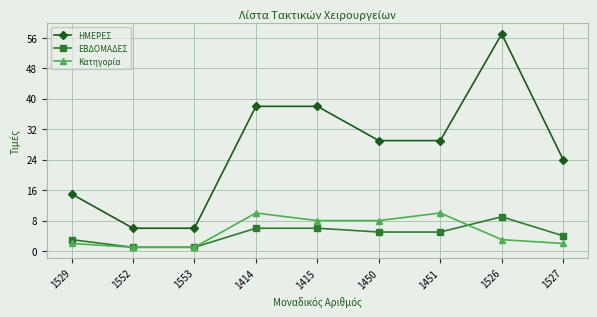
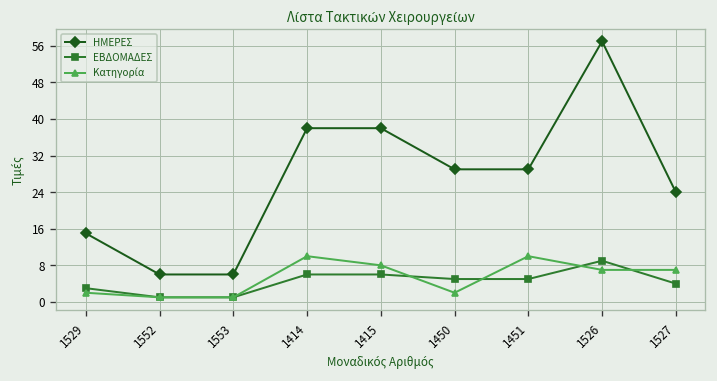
  {
    "Κατηγορία": {
      "1529": 2,
      "1414": 10,
      "1415": 8,
-     "1450": 8,
+     "1450": 2,
      "1451": 10,
-     "1526": 3,
-     "1527": 2
+     "1526": 7,
+     "1527": 7
    }
  }
